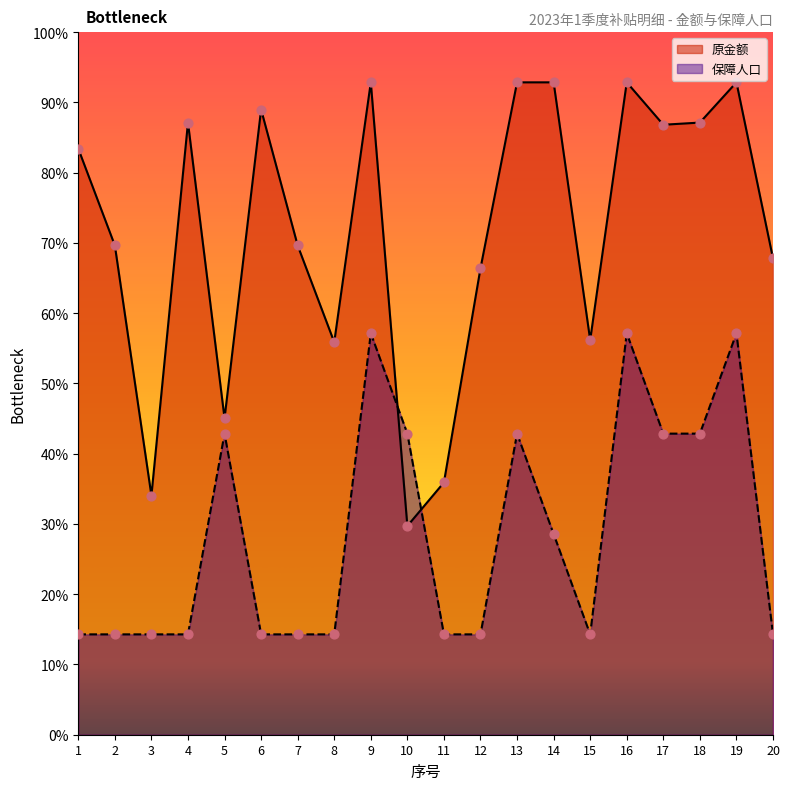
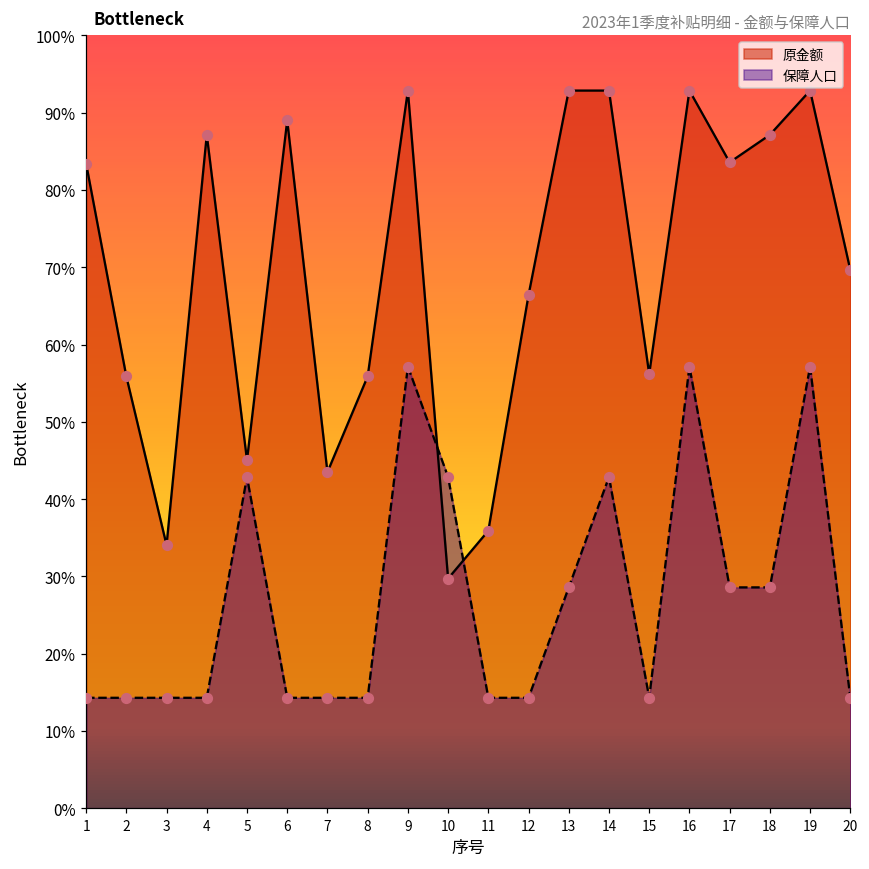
  {
    "原金额": {
      "1": "83%",
-     "2": "70%",
+     "2": "56%",
      "3": "34%",
      "4": "87%",
      "5": "45%",
      "6": "89%",
-     "7": "70%",
+     "7": "43%",
      "8": "56%",
      "9": "93%",
      "10": "30%",
      "11": "36%",
      "12": "66%",
      "13": "93%",
      "14": "93%",
      "15": "56%",
      "16": "93%",
-     "17": "87%",
+     "17": "84%",
      "18": "87%",
      "19": "93%",
-     "20": "68%"
+     "20": "70%"
    },
    "保障人口": {
      "1": "14%",
      "2": "14%",
      "3": "14%",
      "4": "14%",
      "5": "43%",
      "6": "14%",
      "7": "14%",
      "8": "14%",
      "9": "57%",
      "10": "43%",
      "11": "14%",
      "12": "14%",
-     "13": "43%",
-     "14": "29%",
+     "13": "29%",
+     "14": "43%",
      "15": "14%",
      "16": "57%",
-     "17": "43%",
-     "18": "43%",
+     "17": "29%",
+     "18": "29%",
      "19": "57%",
      "20": "14%"
    }
  }
